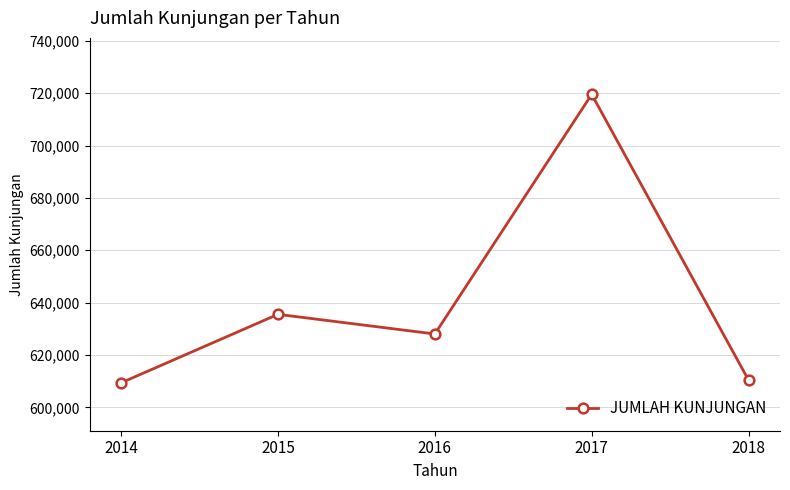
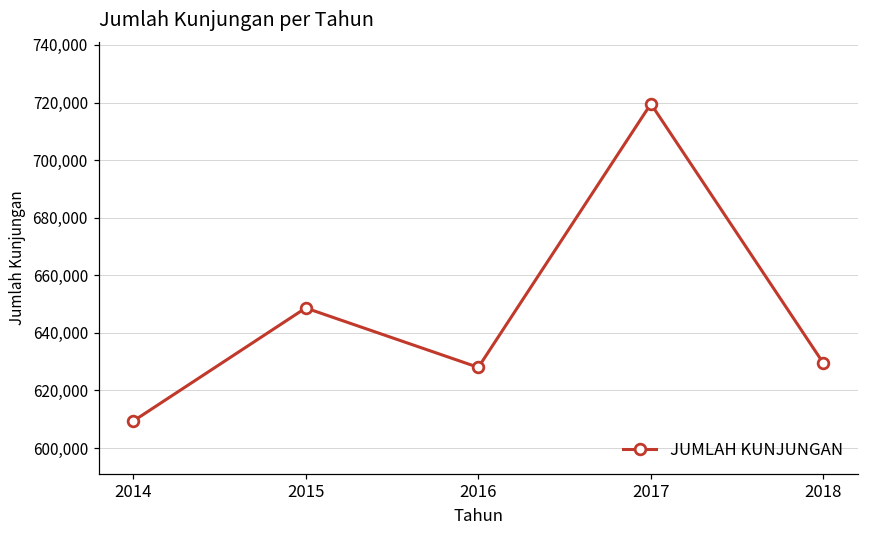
  {
    "2014": "609,000",
-   "2015": "636,000",
+   "2015": "649,000",
    "2016": "628,000",
    "2017": "720,000",
-   "2018": "610,000"
+   "2018": "629,000"
  }
